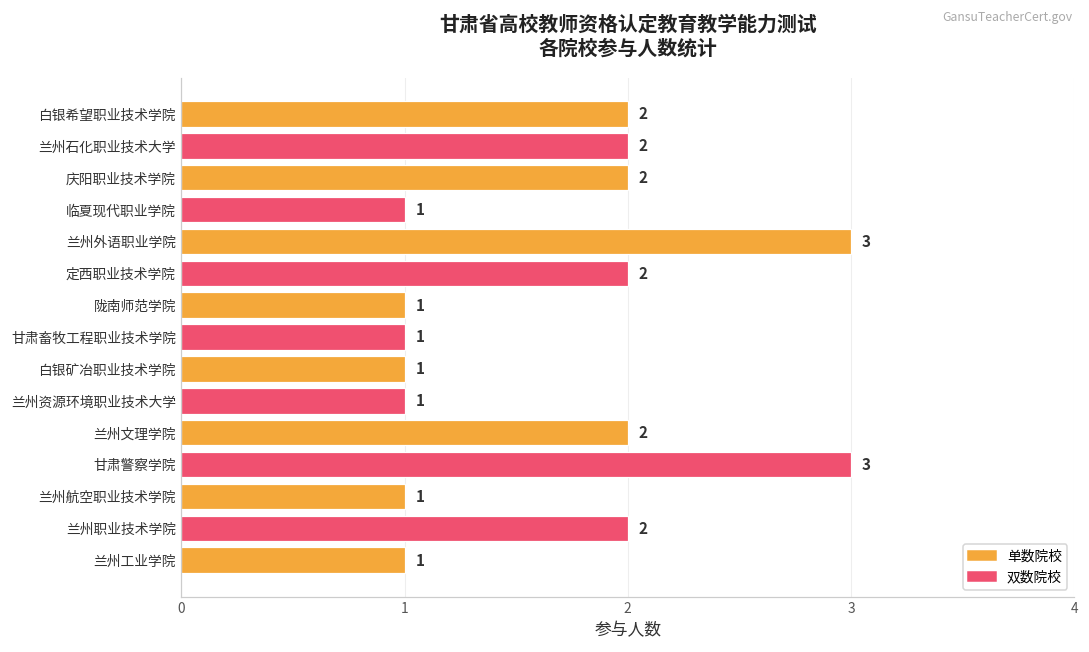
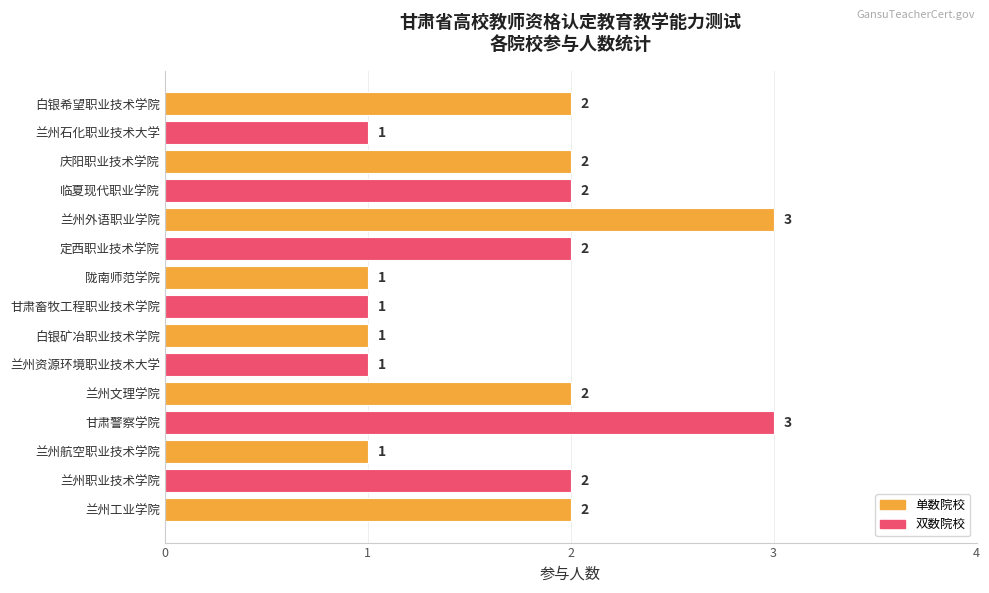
  {
    "白银希望职业技术学院": 2,
-   "兰州石化职业技术大学": 2,
+   "兰州石化职业技术大学": 1,
    "庆阳职业技术学院": 2,
-   "临夏现代职业学院": 1,
+   "临夏现代职业学院": 2,
    "兰州外语职业学院": 3,
    "定西职业技术学院": 2,
    "陇南师范学院": 1,
    "甘肃畜牧工程职业技术学院": 1,
    "白银矿冶职业技术学院": 1,
    "兰州资源环境职业技术大学": 1,
    "兰州文理学院": 2,
    "甘肃警察学院": 3,
    "兰州航空职业技术学院": 1,
    "兰州职业技术学院": 2,
-   "兰州工业学院": 1
+   "兰州工业学院": 2
  }
